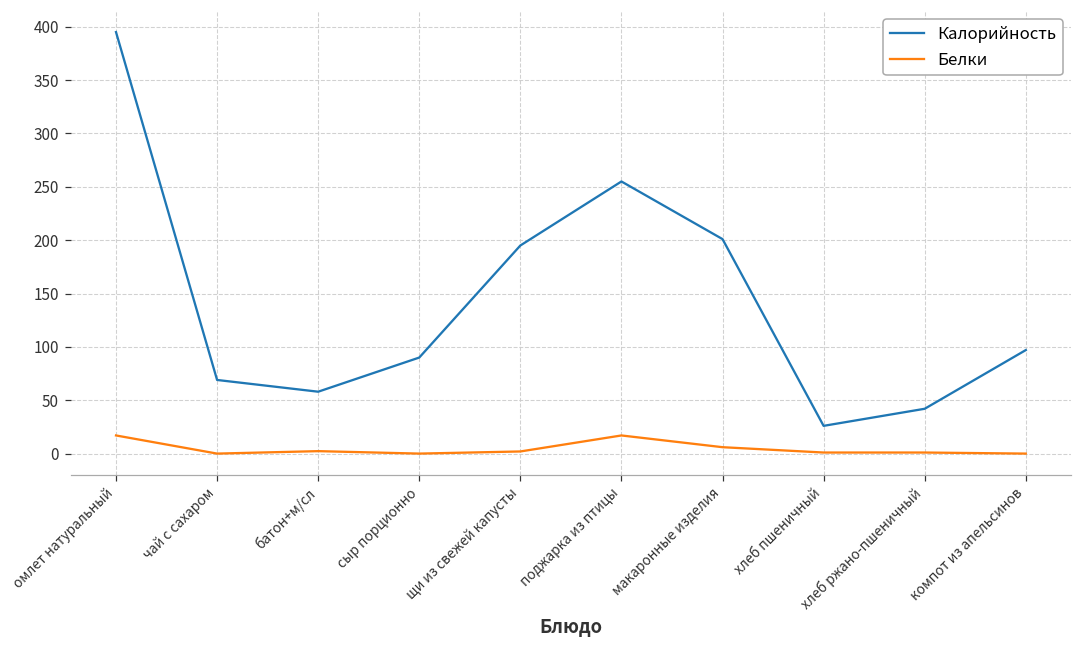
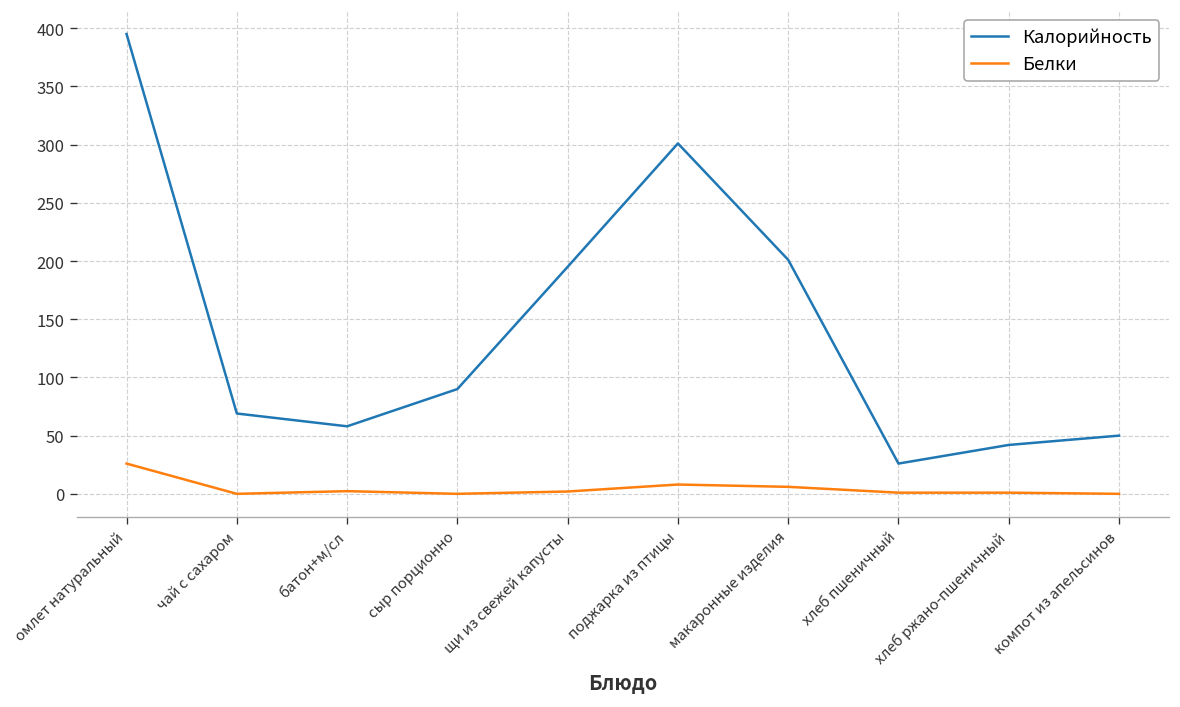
  {
    "Калорийность": {
      "омлет натуральный": 400,
      "чай с сахаром": 70,
      "батон+м/сл": 60,
      "сыр порционно": 90,
      "щи из свежей капусты": 200,
-     "поджарка из птицы": 260,
+     "поджарка из птицы": 300,
      "макаронные изделия": 200,
      "хлеб пшеничный": 30,
      "хлеб ржано-пшеничный": 40,
-     "компот из апельсинов": 100
+     "компот из апельсинов": 50
    },
    "Белки": {
-     "омлет натуральный": 20,
+     "омлет натуральный": 30,
      "чай с сахаром": 0,
      "батон+м/сл": 0,
      "сыр порционно": 0,
      "щи из свежей капусты": 0,
-     "поджарка из птицы": 20,
+     "поджарка из птицы": 10,
      "макаронные изделия": 10,
      "хлеб пшеничный": 0,
      "хлеб ржано-пшеничный": 0,
      "компот из апельсинов": 0
    }
  }
